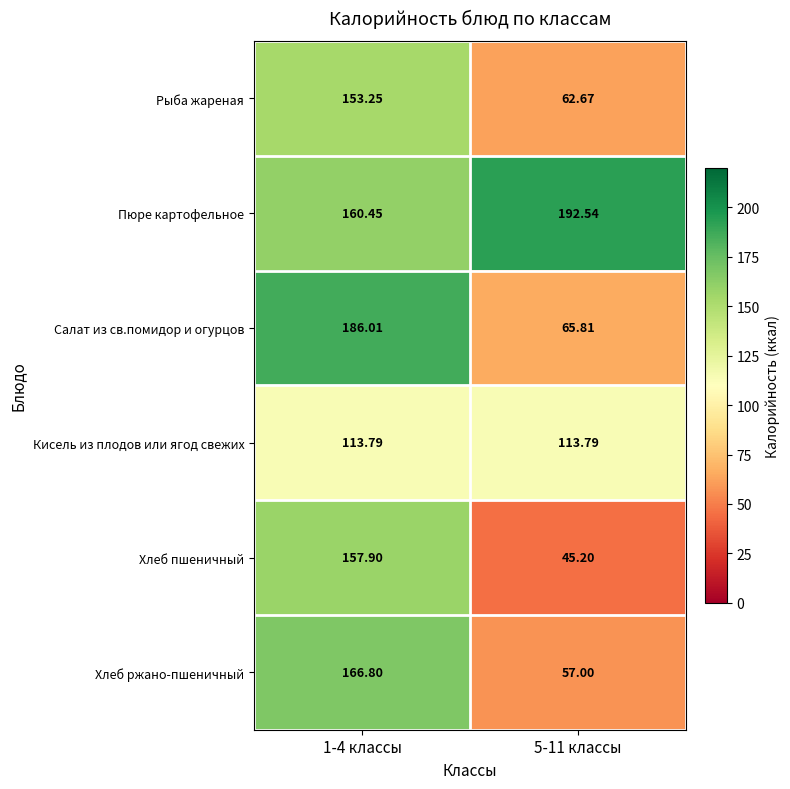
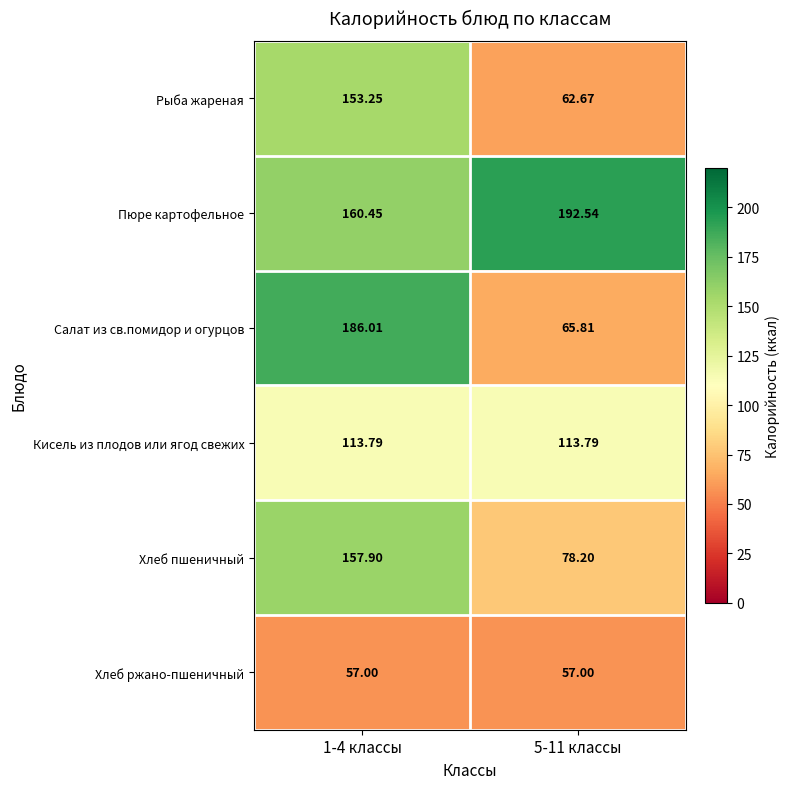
  {
    "Рыба жареная": {
      "1-4 классы": 153.25,
      "5-11 классы": 62.67
    },
    "Пюре картофельное": {
      "1-4 классы": 160.45,
      "5-11 классы": 192.54
    },
    "Салат из св.помидор и огурцов": {
      "1-4 классы": 186.01,
      "5-11 классы": 65.81
    },
    "Кисель из плодов или ягод свежих": {
      "1-4 классы": 113.79,
      "5-11 классы": 113.79
    },
    "Хлеб пшеничный": {
      "1-4 классы": 157.90,
-     "5-11 классы": 45.20
+     "5-11 классы": 78.20
    },
    "Хлеб ржано-пшеничный": {
-     "1-4 классы": 166.80,
+     "1-4 классы": 57.00,
      "5-11 классы": 57.00
    }
  }
